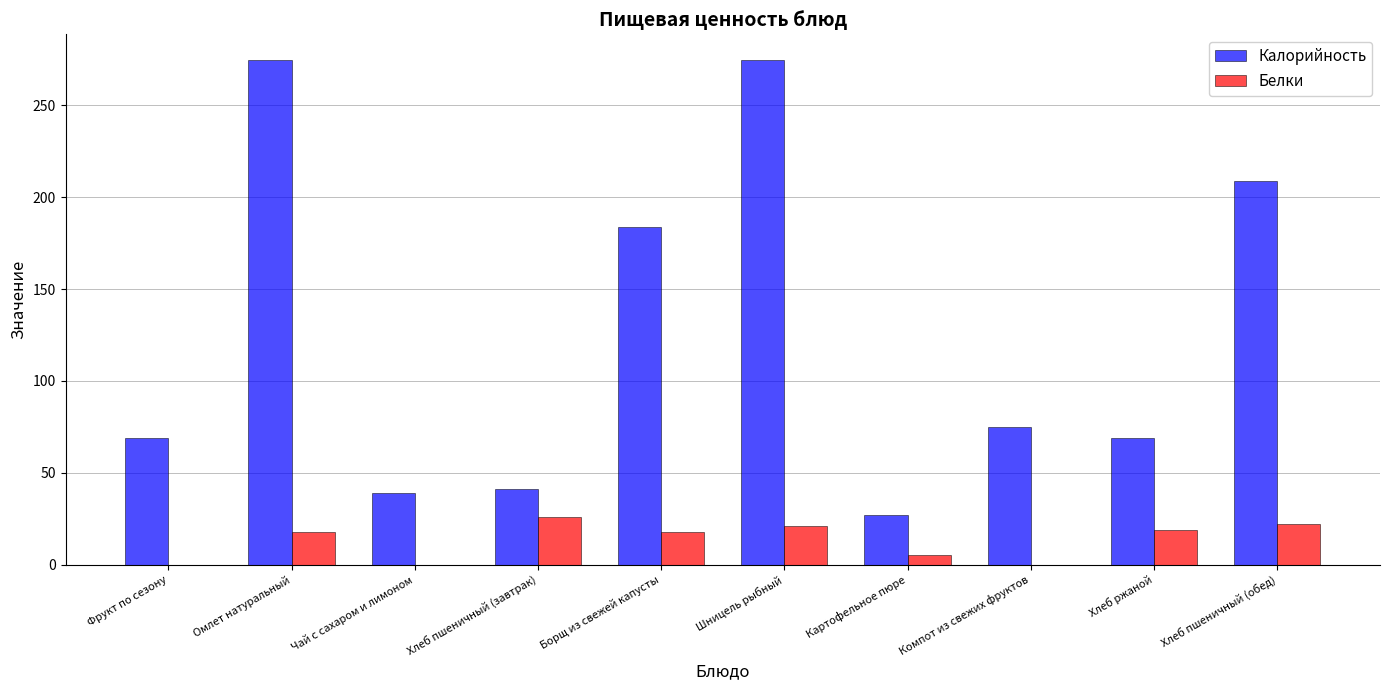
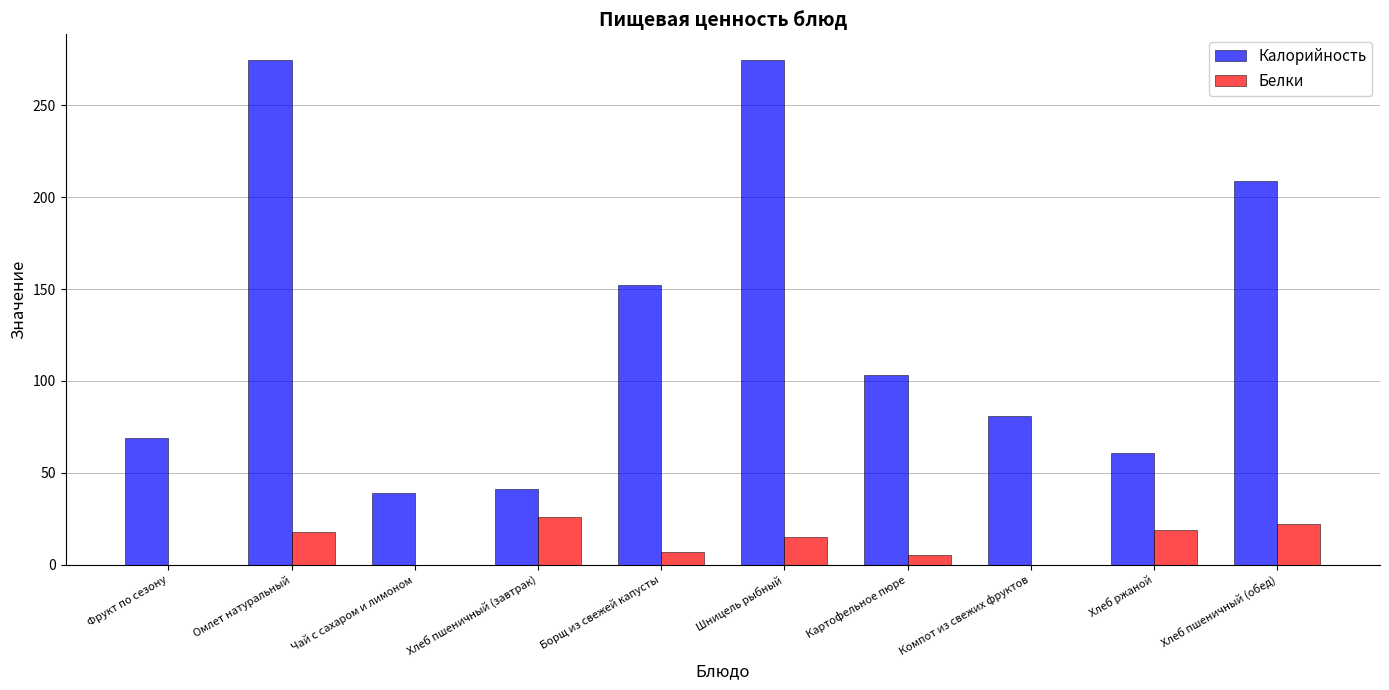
  {
    "Калорийность": {
      "Фрукт по сезону": 69,
      "Омлет натуральный": 275,
      "Чай с сахаром и лимоном": 39,
      "Хлеб пшеничный (завтрак)": 41,
-     "Борщ из свежей капусты": 184,
+     "Борщ из свежей капусты": 152,
      "Шницель рыбный": 275,
-     "Картофельное пюре": 27,
-     "Компот из свежих фруктов": 75,
-     "Хлеб ржаной": 69,
+     "Картофельное пюре": 103,
+     "Компот из свежих фруктов": 81,
+     "Хлеб ржаной": 61,
      "Хлеб пшеничный (обед)": 209
    },
    "Белки": {
      "Фрукт по сезону": 0,
      "Омлет натуральный": 18,
      "Чай с сахаром и лимоном": 0,
      "Хлеб пшеничный (завтрак)": 26,
-     "Борщ из свежей капусты": 18,
-     "Шницель рыбный": 21,
+     "Борщ из свежей капусты": 7,
+     "Шницель рыбный": 15,
      "Картофельное пюре": 5,
      "Компот из свежих фруктов": 0,
      "Хлеб ржаной": 19,
      "Хлеб пшеничный (обед)": 22
    }
  }
